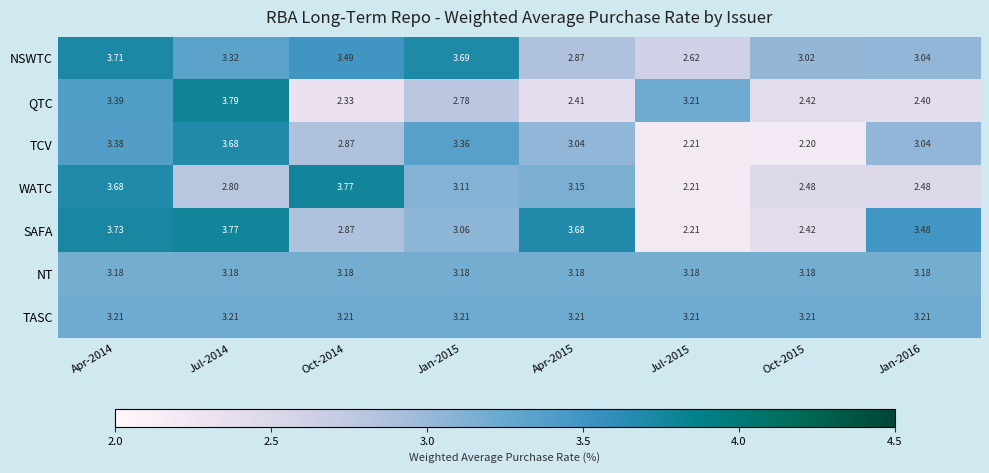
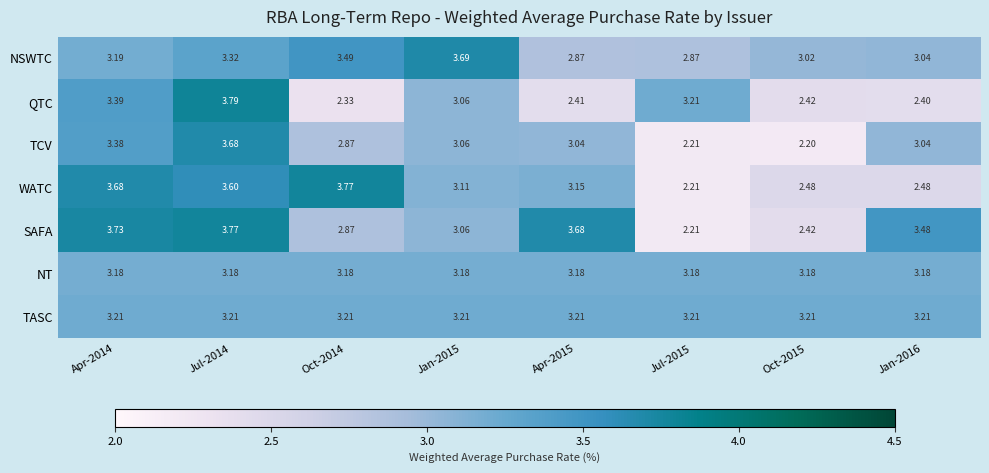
  {
    "NSWTC": {
-     "Apr-2014": 3.71,
+     "Apr-2014": 3.19,
      "Jul-2014": 3.32,
      "Oct-2014": 3.49,
      "Jan-2015": 3.69,
      "Apr-2015": 2.87,
-     "Jul-2015": 2.62,
+     "Jul-2015": 2.87,
      "Oct-2015": 3.02,
      "Jan-2016": 3.04
    },
    "QTC": {
      "Apr-2014": 3.39,
      "Jul-2014": 3.79,
      "Oct-2014": 2.33,
-     "Jan-2015": 2.78,
+     "Jan-2015": 3.06,
      "Apr-2015": 2.41,
      "Jul-2015": 3.21,
      "Oct-2015": 2.42,
      "Jan-2016": 2.40
    },
    "TCV": {
      "Apr-2014": 3.38,
      "Jul-2014": 3.68,
      "Oct-2014": 2.87,
-     "Jan-2015": 3.36,
+     "Jan-2015": 3.06,
      "Apr-2015": 3.04,
      "Jul-2015": 2.21,
      "Oct-2015": 2.20,
      "Jan-2016": 3.04
    },
    "WATC": {
      "Apr-2014": 3.68,
-     "Jul-2014": 2.80,
+     "Jul-2014": 3.60,
      "Oct-2014": 3.77,
      "Jan-2015": 3.11,
      "Apr-2015": 3.15,
      "Jul-2015": 2.21,
      "Oct-2015": 2.48,
      "Jan-2016": 2.48
    },
    "SAFA": {
      "Apr-2014": 3.73,
      "Jul-2014": 3.77,
      "Oct-2014": 2.87,
      "Jan-2015": 3.06,
      "Apr-2015": 3.68,
      "Jul-2015": 2.21,
      "Oct-2015": 2.42,
      "Jan-2016": 3.48
    },
    "NT": {
      "Apr-2014": 3.18,
      "Jul-2014": 3.18,
      "Oct-2014": 3.18,
      "Jan-2015": 3.18,
      "Apr-2015": 3.18,
      "Jul-2015": 3.18,
      "Oct-2015": 3.18,
      "Jan-2016": 3.18
    },
    "TASC": {
      "Apr-2014": 3.21,
      "Jul-2014": 3.21,
      "Oct-2014": 3.21,
      "Jan-2015": 3.21,
      "Apr-2015": 3.21,
      "Jul-2015": 3.21,
      "Oct-2015": 3.21,
      "Jan-2016": 3.21
    }
  }
